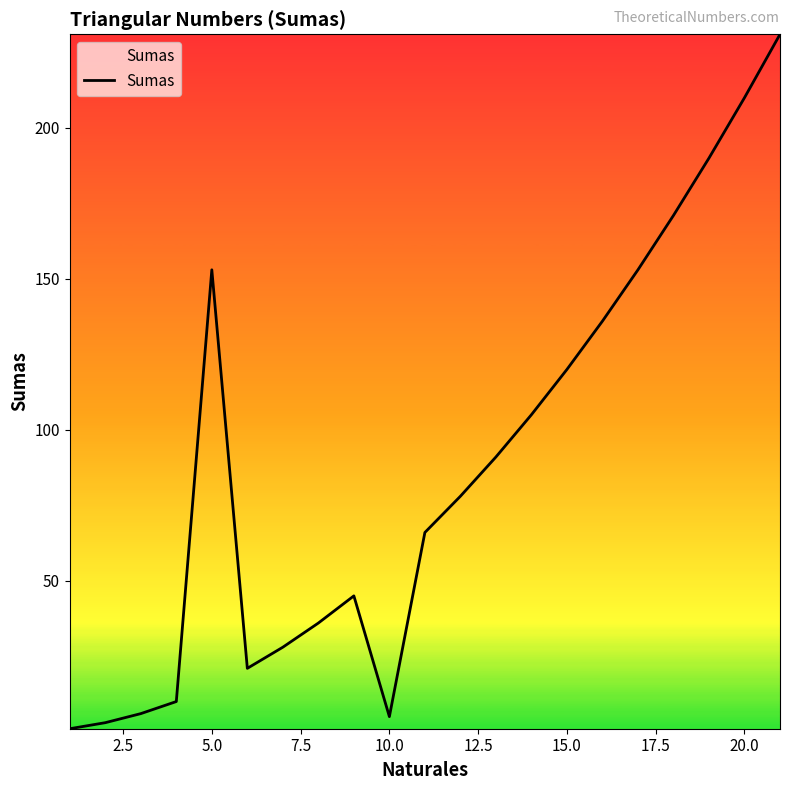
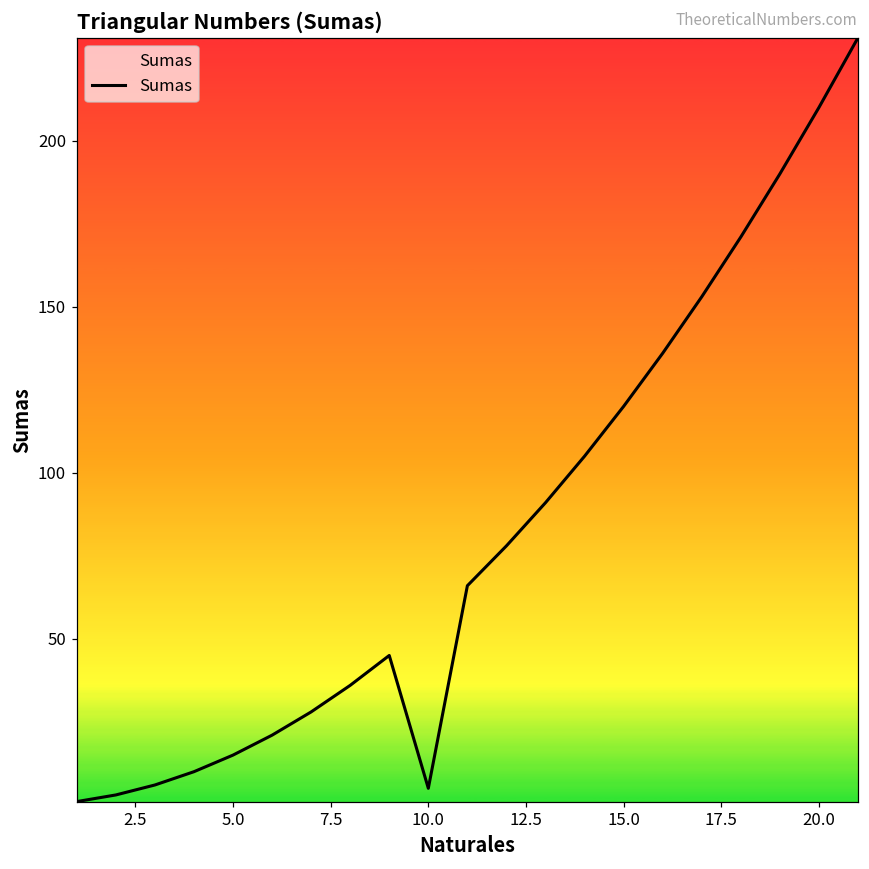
  {
-   "5.0": 153,
+   "5.0": 15,
    "10.0": 5,
    "15.0": 120,
    "20.0": 210
  }
